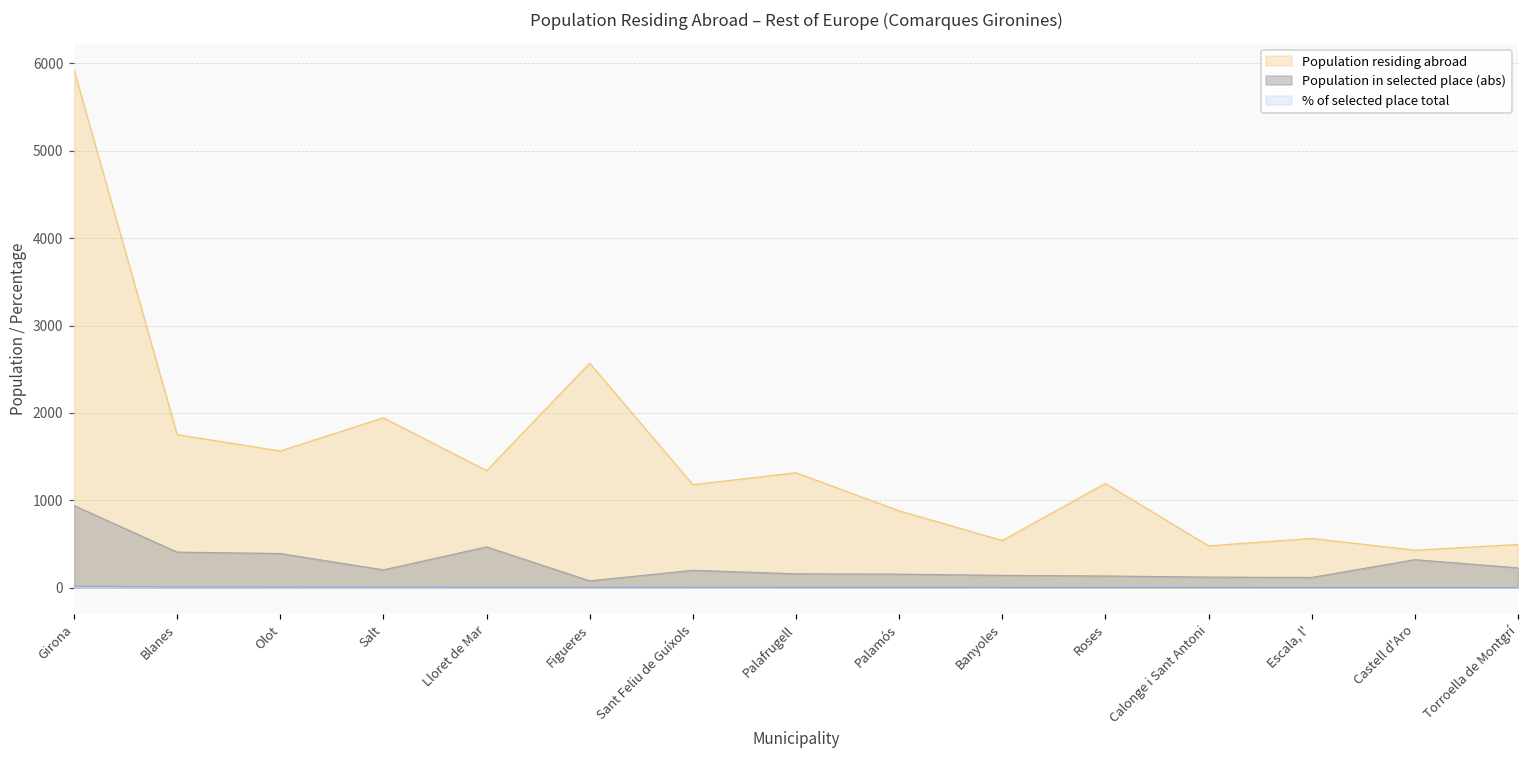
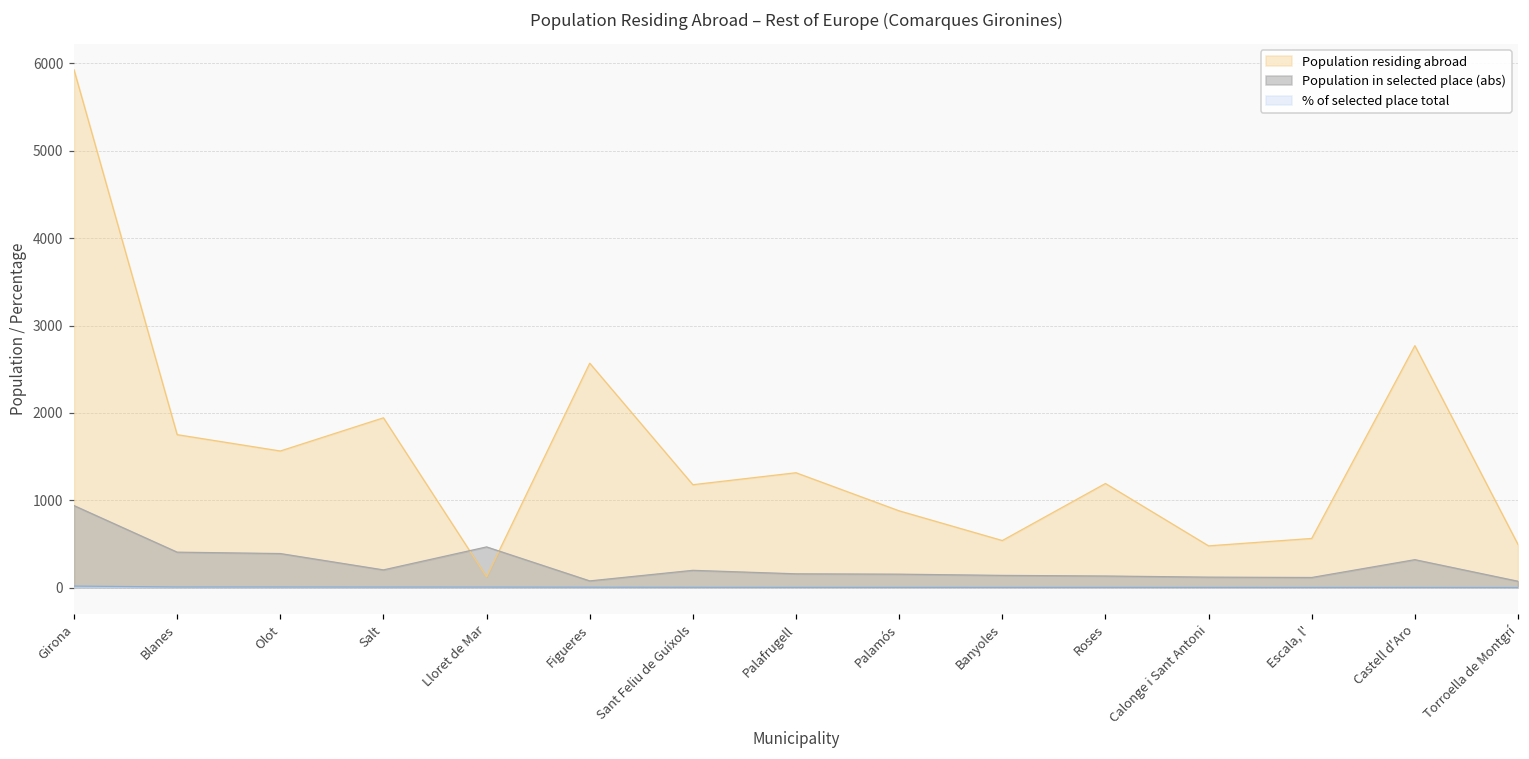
  {
    "Population residing abroad": {
      "Girona": 5900,
      "Blanes": 1800,
      "Olot": 1600,
      "Salt": 1900,
-     "Lloret de Mar": 1300,
+     "Lloret de Mar": 100,
      "Figueres": 2600,
      "Sant Feliu de Guíxols": 1200,
      "Palafrugell": 1300,
      "Palamós": 900,
      "Banyoles": 500,
      "Roses": 1200,
      "Calonge i Sant Antoni": 500,
      "Escala, l'": 600,
-     "Castell d'Aro": 400,
+     "Castell d'Aro": 2800,
      "Torroella de Montgrí": 500
    },
    "Population in selected place (abs)": {
      "Girona": 900,
      "Blanes": 400,
      "Olot": 400,
      "Salt": 200,
      "Lloret de Mar": 500,
      "Figueres": 100,
      "Sant Feliu de Guíxols": 200,
      "Palafrugell": 200,
      "Palamós": 200,
      "Banyoles": 100,
      "Roses": 100,
      "Calonge i Sant Antoni": 100,
      "Escala, l'": 100,
      "Castell d'Aro": 300,
-     "Torroella de Montgrí": 200
+     "Torroella de Montgrí": 100
    },
    "% of selected place total": {
      "Girona": 0,
      "Blanes": 0,
      "Olot": 0,
      "Salt": 0,
      "Lloret de Mar": 0,
      "Figueres": 0,
      "Sant Feliu de Guíxols": 0,
      "Palafrugell": 0,
      "Palamós": 0,
      "Banyoles": 0,
      "Roses": 0,
      "Calonge i Sant Antoni": 0,
      "Escala, l'": 0,
      "Castell d'Aro": 0,
      "Torroella de Montgrí": 0
    }
  }
